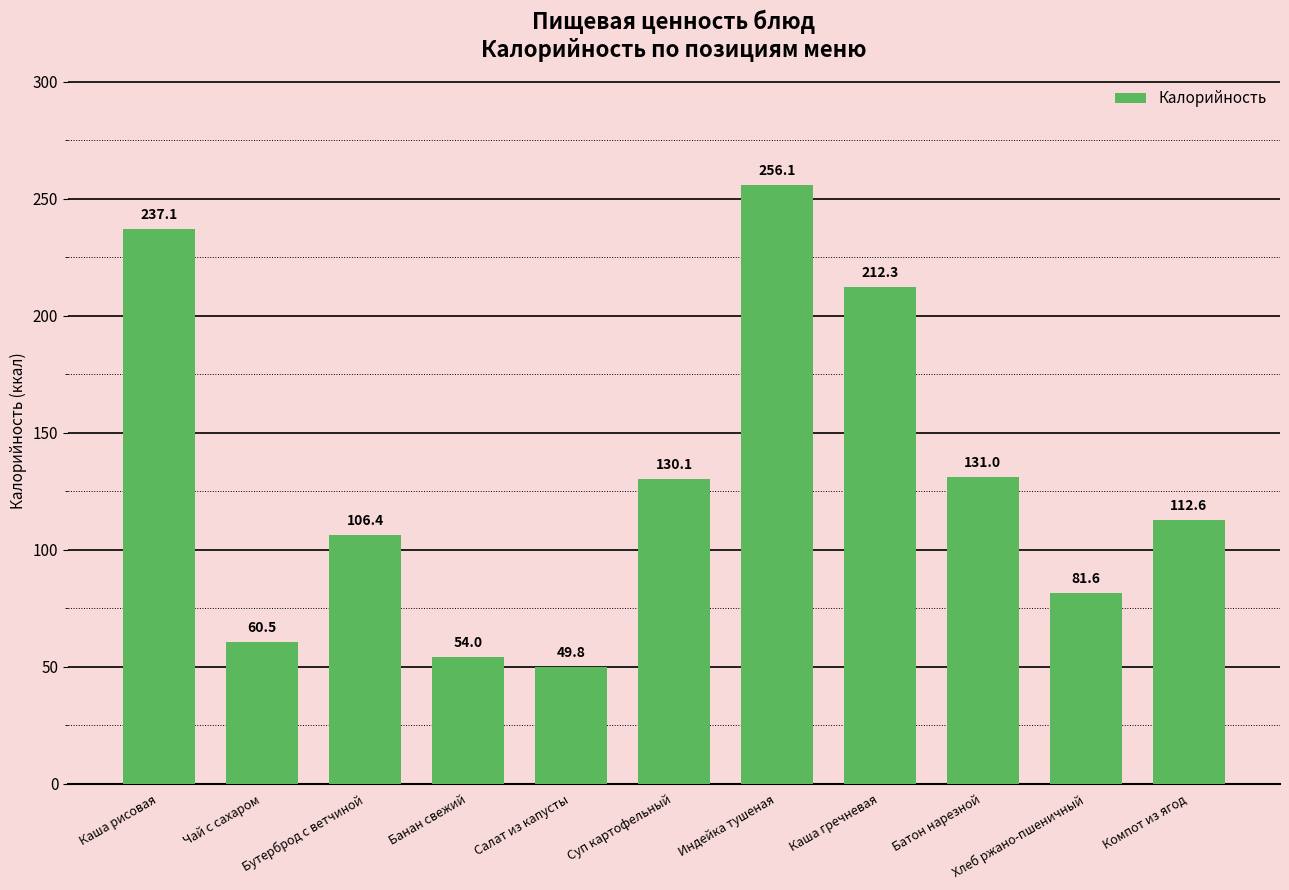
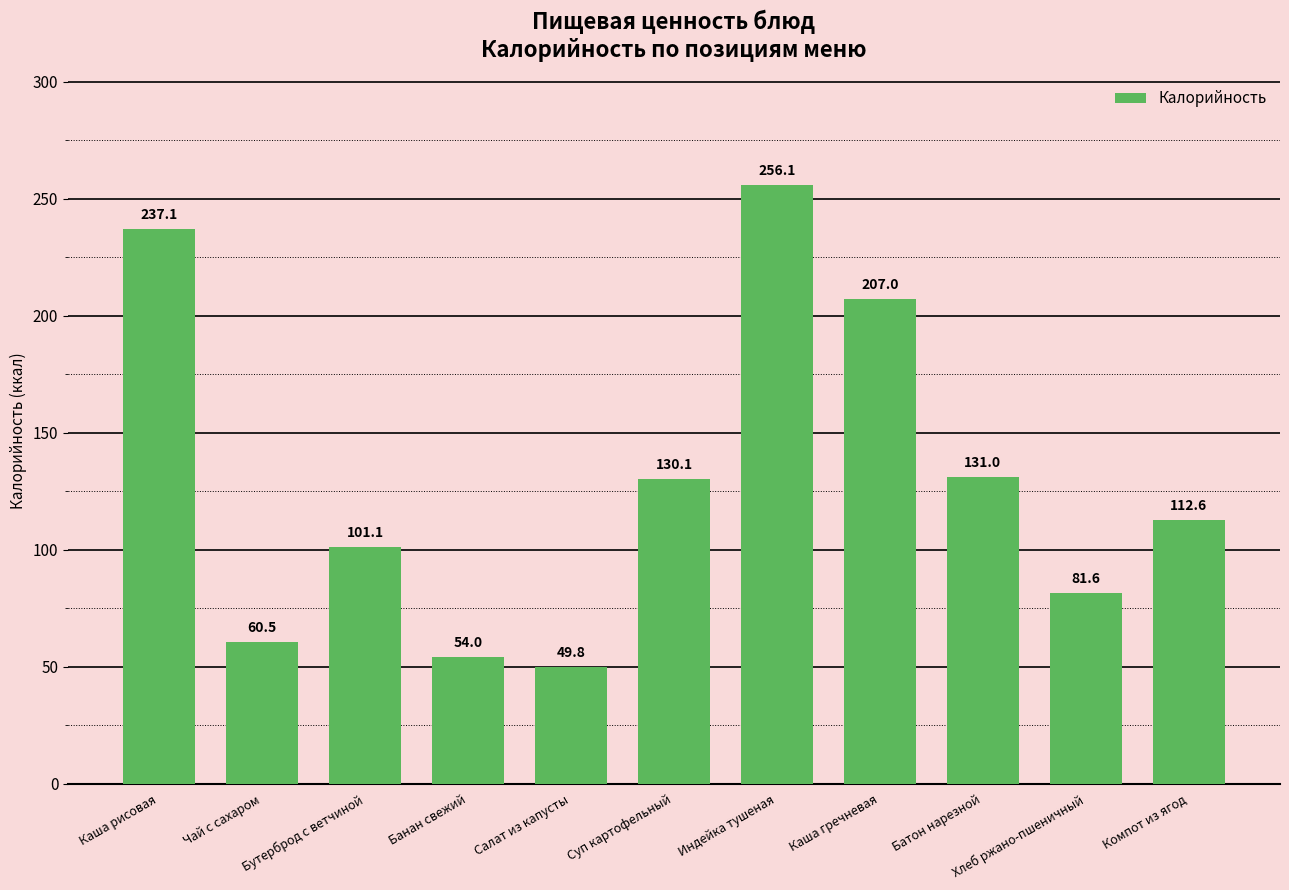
  {
    "Каша рисовая": 237.1,
    "Чай с сахаром": 60.5,
-   "Бутерброд с ветчиной": 106.4,
+   "Бутерброд с ветчиной": 101.1,
    "Банан свежий": 54.0,
    "Салат из капусты": 49.8,
    "Суп картофельный": 130.1,
    "Индейка тушеная": 256.1,
-   "Каша гречневая": 212.3,
+   "Каша гречневая": 207.0,
    "Батон нарезной": 131.0,
    "Хлеб ржано-пшеничный": 81.6,
    "Компот из ягод": 112.6
  }
